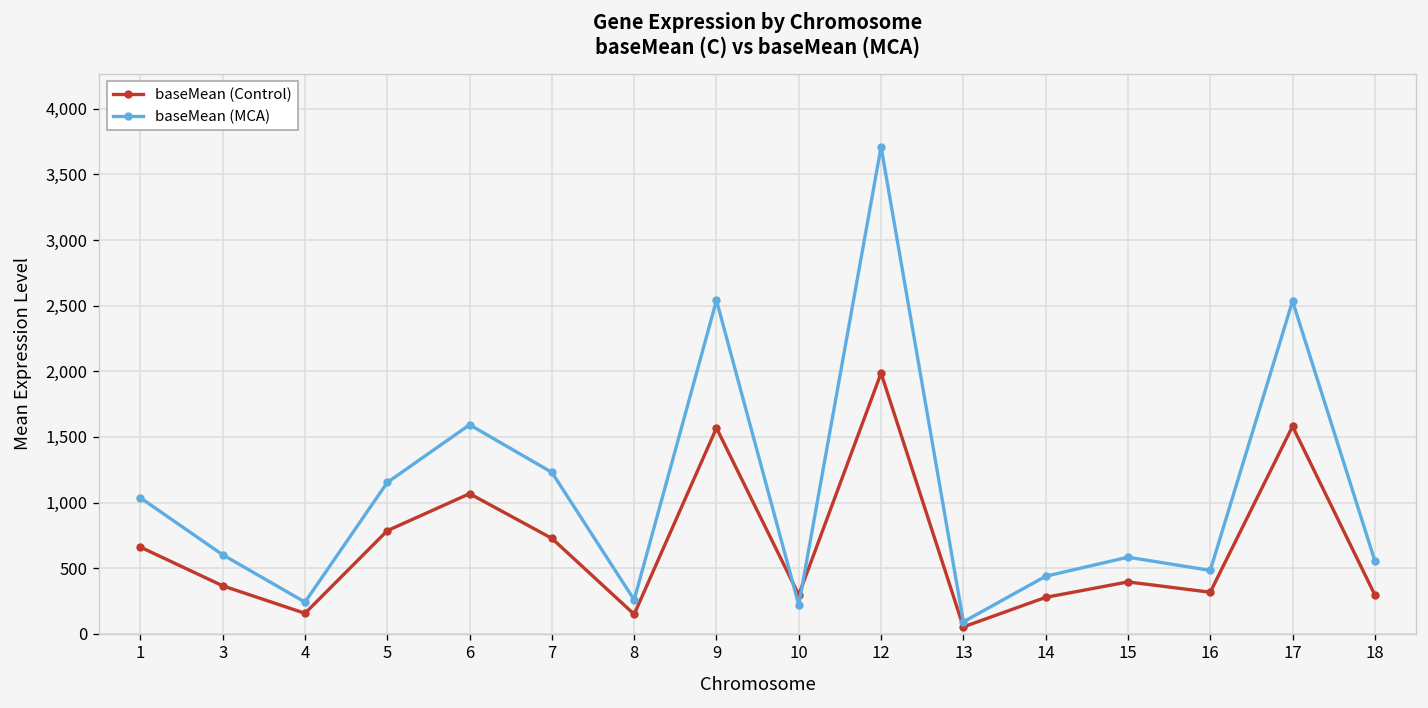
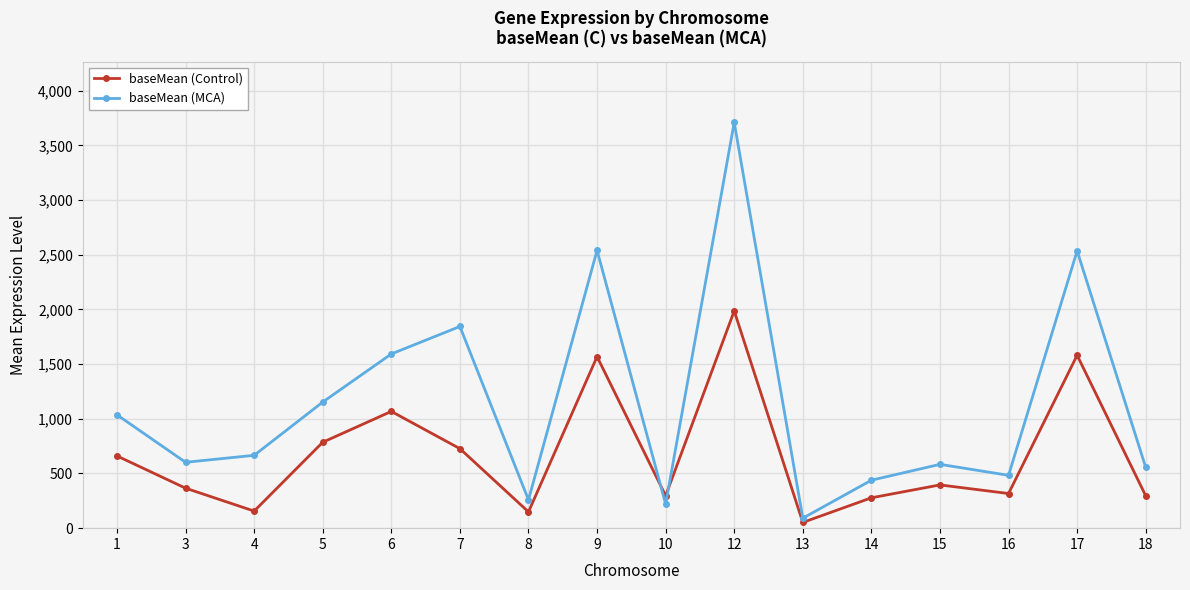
  {
    "baseMean (Control)": {
      "1": "660",
      "3": "370",
      "4": "160",
      "5": "790",
      "6": "1,070",
      "7": "730",
      "8": "150",
      "9": "1,570",
      "10": "300",
      "12": "1,990",
      "13": "50",
      "14": "280",
      "15": "400",
      "16": "320",
      "17": "1,580",
      "18": "300"
    },
    "baseMean (MCA)": {
      "1": "1,040",
      "3": "600",
-     "4": "240",
+     "4": "670",
      "5": "1,150",
      "6": "1,590",
-     "7": "1,230",
+     "7": "1,840",
      "8": "260",
      "9": "2,540",
      "10": "220",
      "12": "3,710",
      "13": "90",
      "14": "440",
      "15": "580",
      "16": "480",
      "17": "2,540",
      "18": "560"
    }
  }
